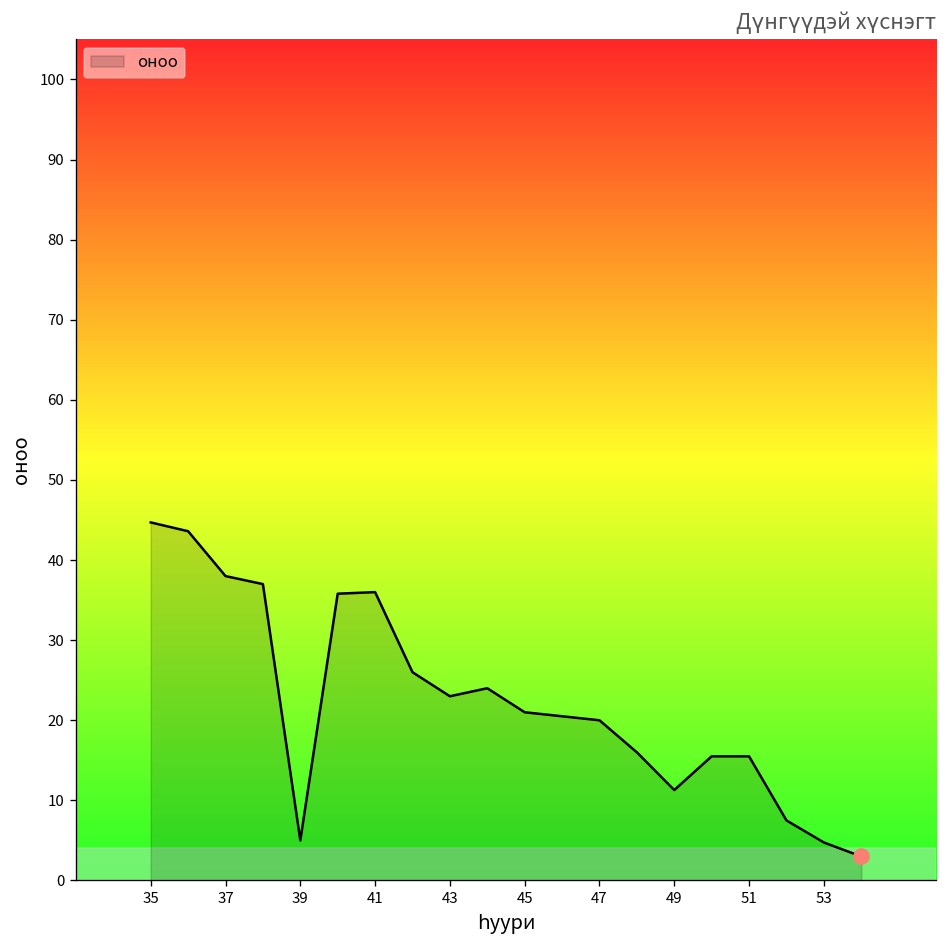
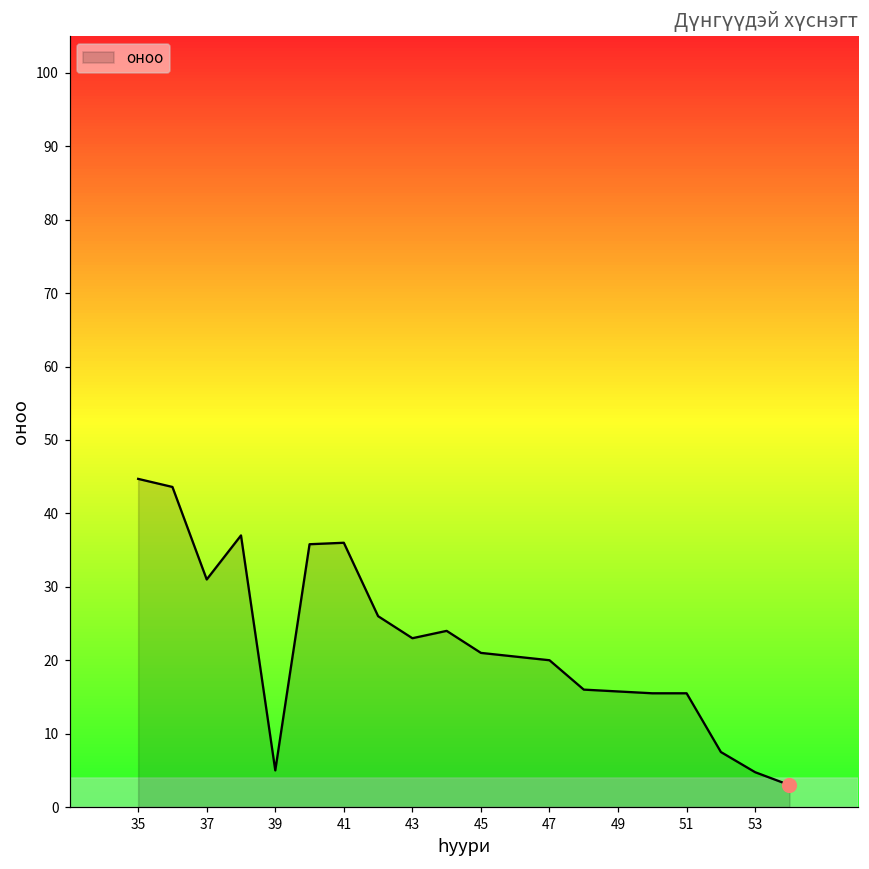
  {
    "оноо": {
      "35": 45,
-     "37": 38,
+     "37": 31,
      "39": 5,
      "41": 36,
      "43": 23,
      "45": 21,
      "47": 20,
-     "49": 11,
+     "49": 16,
      "51": 16,
      "53": 5
    }
  }
